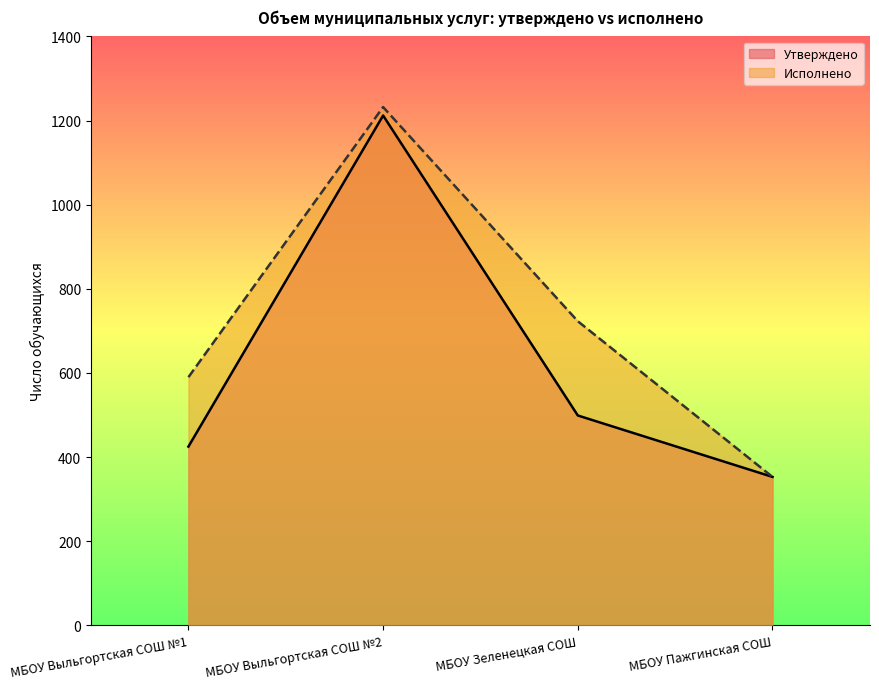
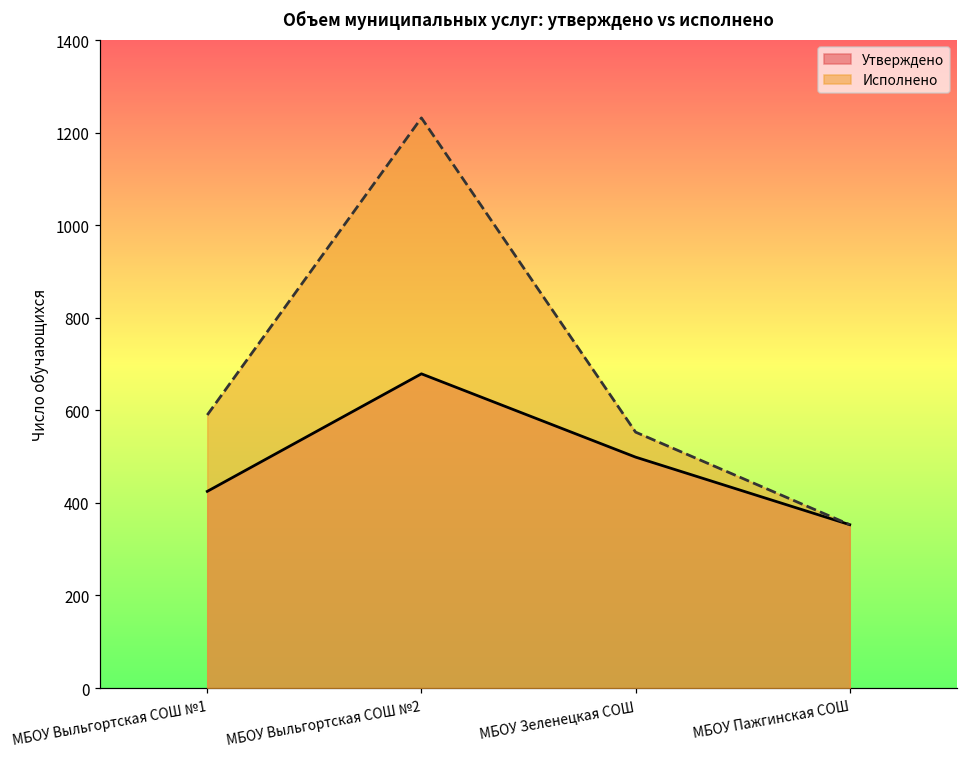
  {
    "Утверждено": {
      "МБОУ Выльгортская СОШ №1": 430,
-     "МБОУ Выльгортская СОШ №2": 1210,
+     "МБОУ Выльгортская СОШ №2": 680,
      "МБОУ Зеленецкая СОШ": 500
    },
    "Исполнено": {
      "МБОУ Выльгортская СОШ №1": 590,
      "МБОУ Выльгортская СОШ №2": 1230,
-     "МБОУ Зеленецкая СОШ": 720
+     "МБОУ Зеленецкая СОШ": 550
    }
  }
